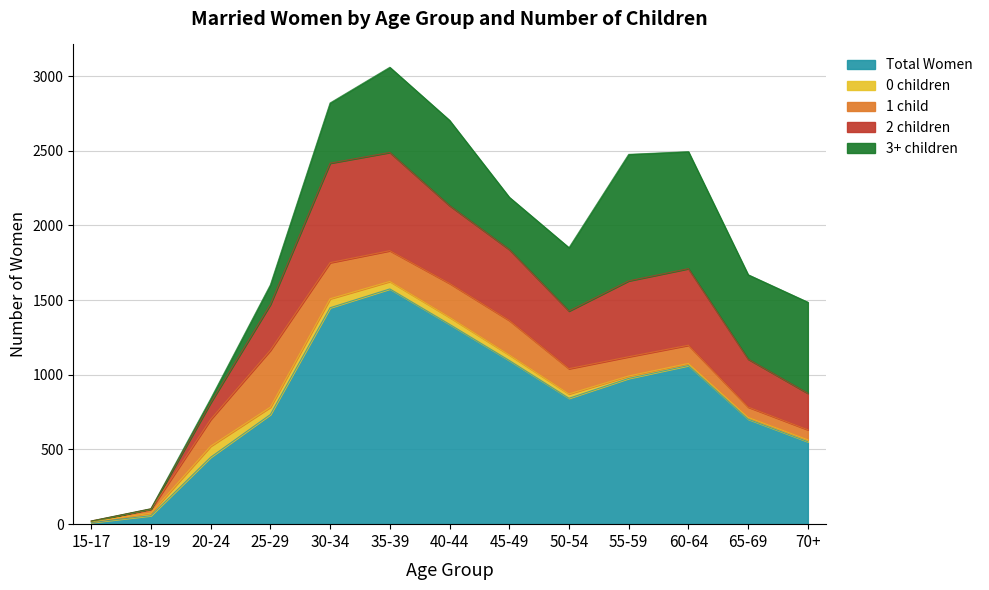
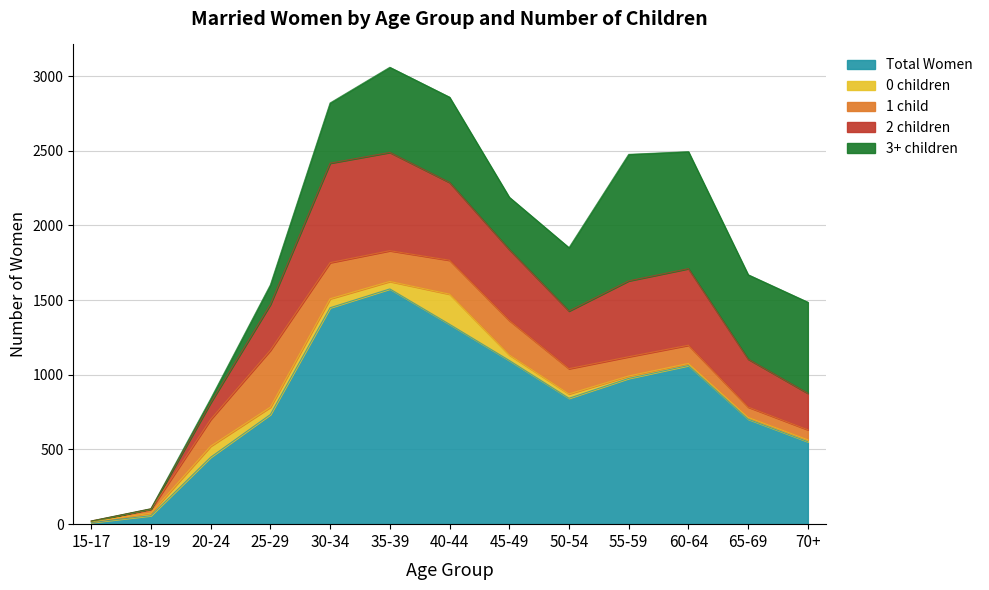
  {
    "Total Women": {
      "18-19": 60,
      "20-24": 450,
      "25-29": 730,
      "30-34": 1450,
      "35-39": 1580,
      "40-44": 1340,
      "45-49": 1100,
      "50-54": 840
    },
    "0 children": {
      "18-19": 20,
      "20-24": 70,
      "25-29": 50,
      "30-34": 60,
      "35-39": 50,
-     "40-44": 50,
+     "40-44": 200,
      "45-49": 40,
      "50-54": 30
    },
    "1 child": {
      "20-24": 180,
      "25-29": 380,
      "30-34": 240,
      "35-39": 210,
      "40-44": 230,
      "45-49": 230,
      "50-54": 170,
      "55-59": 130,
      "60-64": 120,
      "65-69": 70,
      "70+": 70
    },
    "2 children": {
      "20-24": 110,
      "25-29": 310,
      "30-34": 670,
      "35-39": 660,
      "40-44": 520,
      "45-49": 480,
      "50-54": 390,
      "55-59": 510,
      "60-64": 510,
      "65-69": 320,
      "70+": 240
    },
    "3+ children": {
      "20-24": 30,
      "25-29": 130,
      "30-34": 400,
      "35-39": 570,
      "40-44": 570,
      "45-49": 350,
      "50-54": 420,
      "55-59": 850,
      "60-64": 780,
      "65-69": 570,
      "70+": 610
    }
  }
